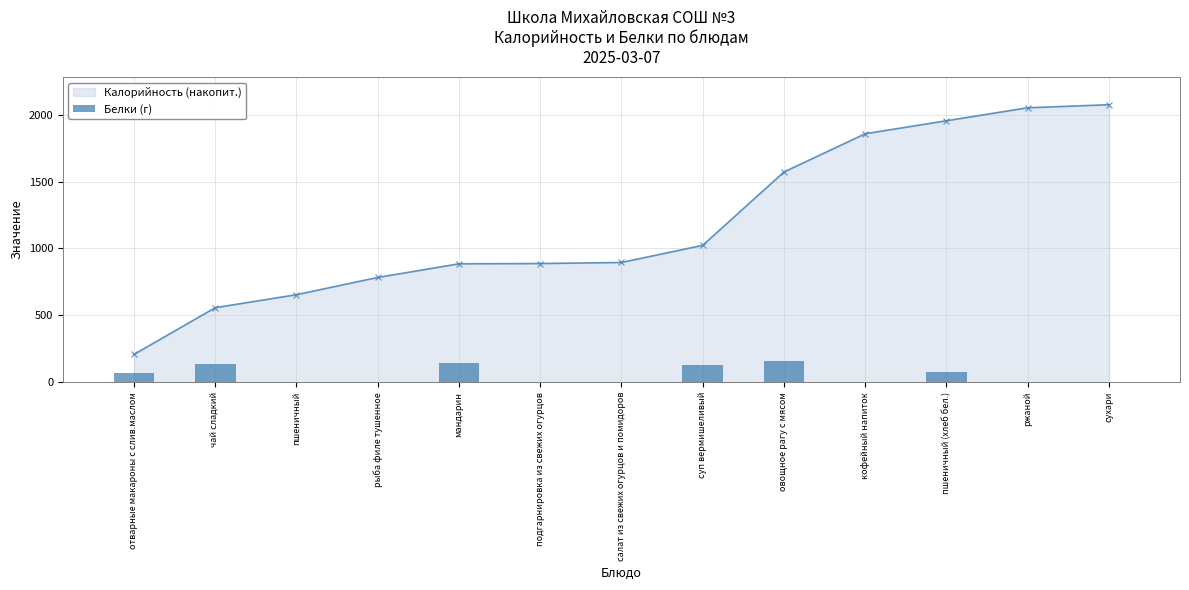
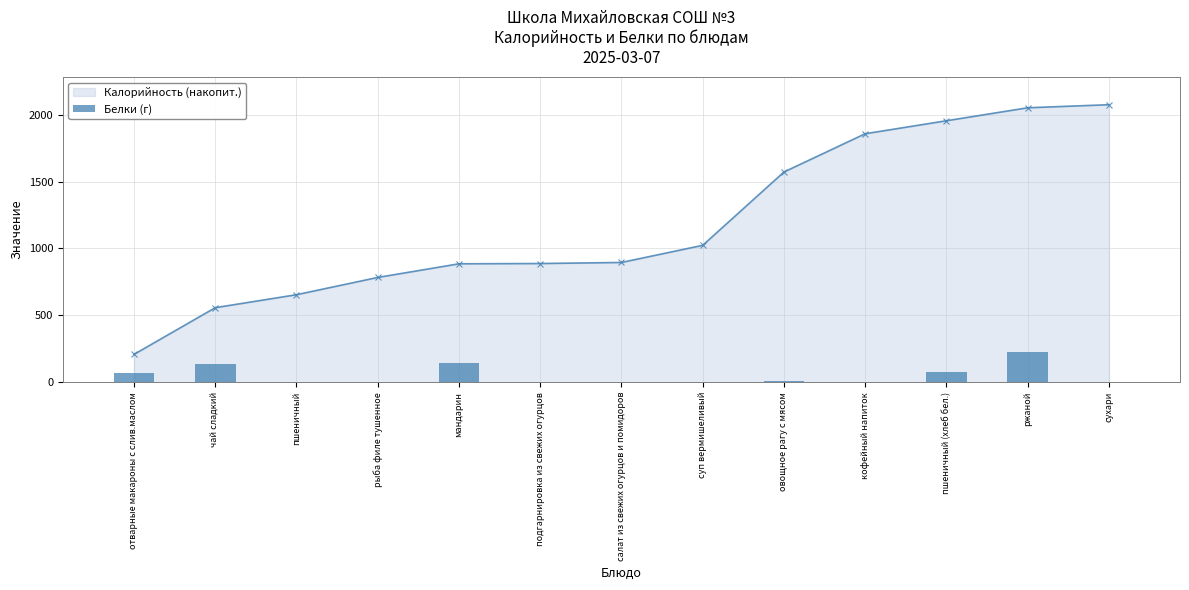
  {
    "Калорийность (накопит.)": {
      "отварные макароны с слив.маслом": 210,
      "чай сладкий": 560,
      "пшеничный": 650,
      "рыба филе тушенное": 780,
      "мандарин": 890,
      "подгарнировка из свежих огурцов": 890,
      "салат из свежих огурцов и помидоров": 900,
      "суп вермишеливый": 1020,
      "овощное рагу с мясом": 1570,
      "кофейный напиток": 1860,
      "пшеничный (хлеб бел.)": 1950,
      "ржаной": 2050,
      "сухари": 2070
    },
    "Белки (г)": {
      "отварные макароны с слив.маслом": 70,
      "чай сладкий": 140,
      "мандарин": 140,
-     "суп вермишеливый": 130,
-     "овощное рагу с мясом": 160,
+     "суп вермишеливый": 0,
+     "овощное рагу с мясом": 10,
      "пшеничный (хлеб бел.)": 80,
-     "ржаной": 0
+     "ржаной": 220
    }
  }
